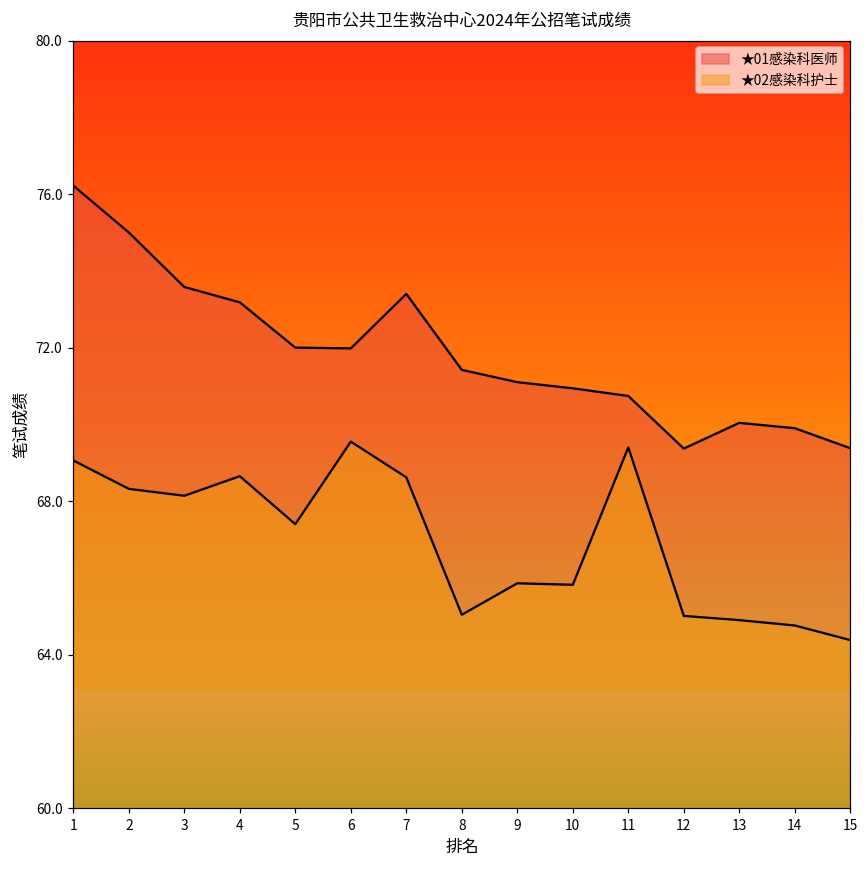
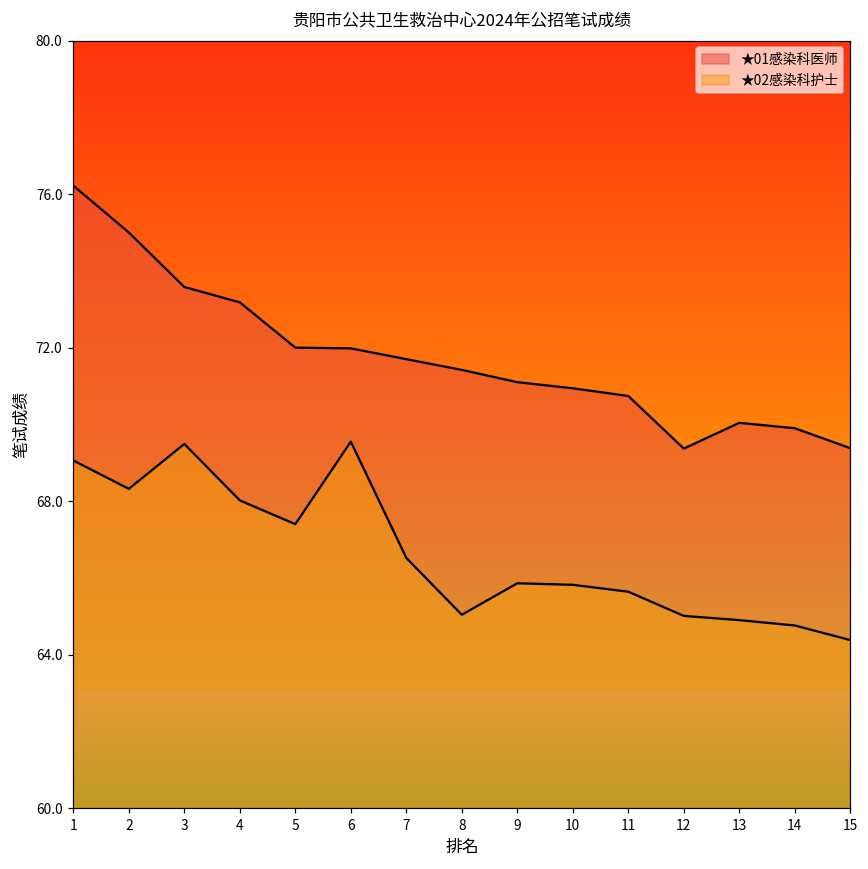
  {
    "★01感染科医师": {
      "1": 76.2,
      "2": 75.0,
      "3": 73.6,
      "4": 73.2,
      "5": 72.0,
      "6": 72.0,
-     "7": 73.4,
+     "7": 71.7,
      "8": 71.4,
      "9": 71.1,
      "10": 70.9,
      "11": 70.7,
      "12": 69.4,
      "13": 70.0,
      "14": 69.9,
      "15": 69.4
    },
    "★02感染科护士": {
      "1": 69.1,
      "2": 68.3,
-     "3": 68.1,
-     "4": 68.7,
+     "3": 69.5,
+     "4": 68.0,
      "5": 67.4,
      "6": 69.6,
-     "7": 68.6,
+     "7": 66.5,
      "8": 65.0,
      "9": 65.9,
      "10": 65.8,
-     "11": 69.4,
+     "11": 65.6,
      "12": 65.0,
      "13": 64.9,
      "14": 64.8,
      "15": 64.4
    }
  }
